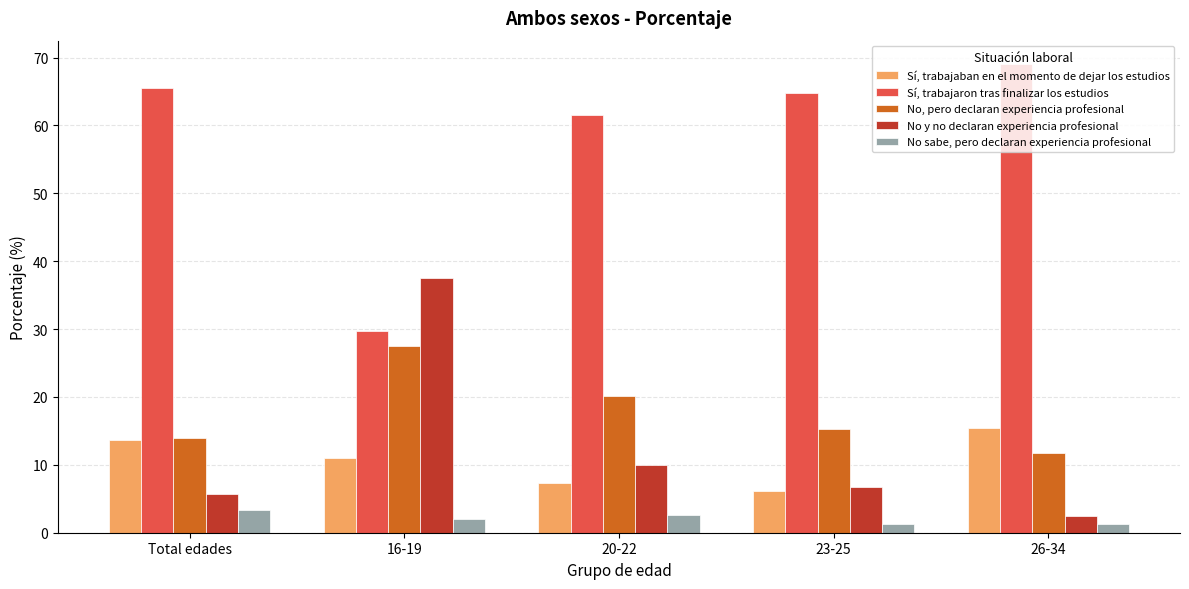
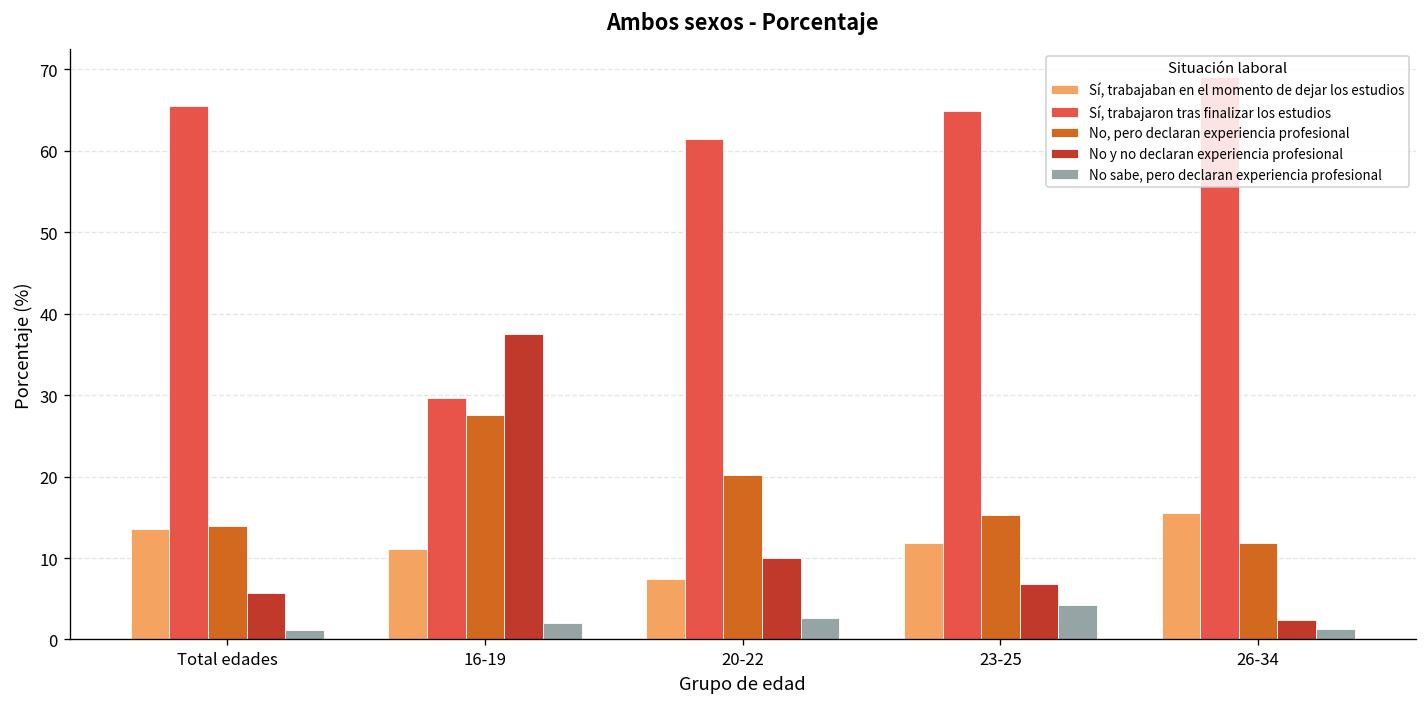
  {
    "Sí, trabajaban en el momento de dejar los estudios": {
      "Total edades": 14,
      "16-19": 11,
      "20-22": 7,
-     "23-25": 6,
+     "23-25": 12,
      "26-34": 15
    },
    "No sabe, pero declaran experiencia profesional": {
-     "Total edades": 3,
+     "Total edades": 1,
      "16-19": 2,
      "20-22": 3,
-     "23-25": 1,
+     "23-25": 4,
      "26-34": 1
    }
  }
